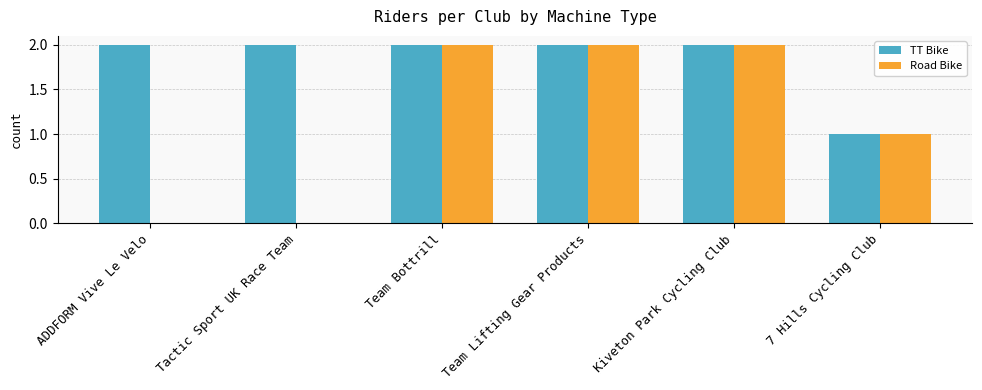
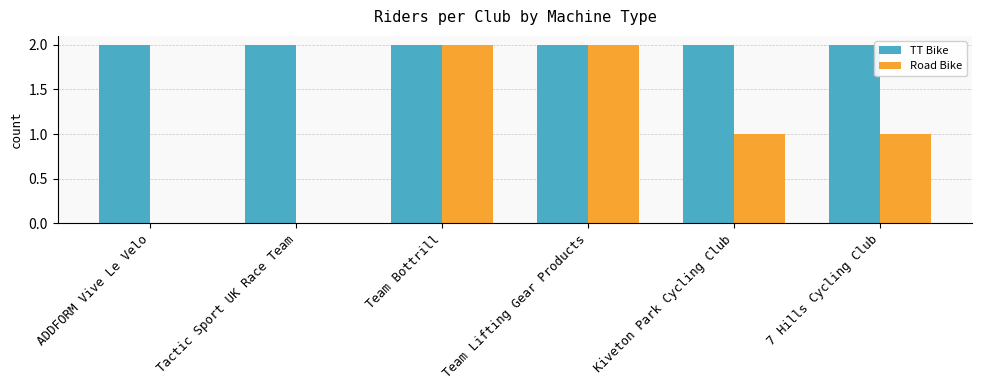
  {
    "TT Bike": {
      "ADDFORM Vive Le Velo": 2,
      "Tactic Sport UK Race Team": 2,
      "Team Bottrill": 2,
      "Team Lifting Gear Products": 2,
      "Kiveton Park Cycling Club": 2,
-     "7 Hills Cycling Club": 1
+     "7 Hills Cycling Club": 2
    },
    "Road Bike": {
      "ADDFORM Vive Le Velo": 0,
      "Tactic Sport UK Race Team": 0,
      "Team Bottrill": 2,
      "Team Lifting Gear Products": 2,
-     "Kiveton Park Cycling Club": 2,
+     "Kiveton Park Cycling Club": 1,
      "7 Hills Cycling Club": 1
    }
  }
